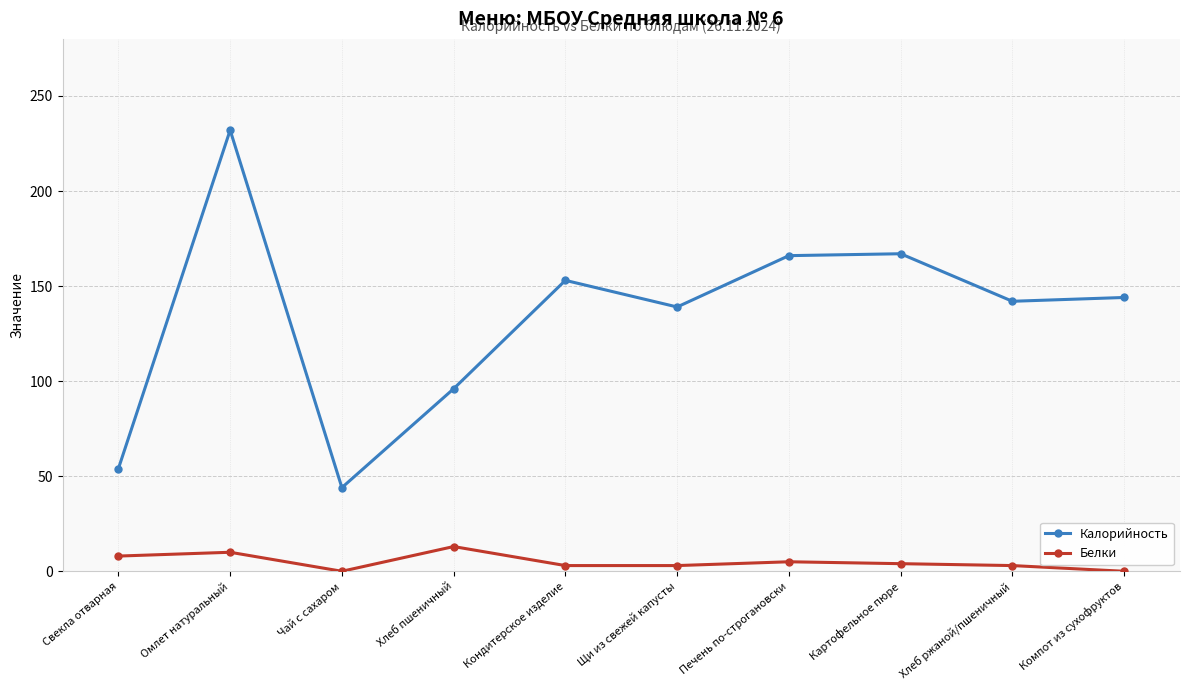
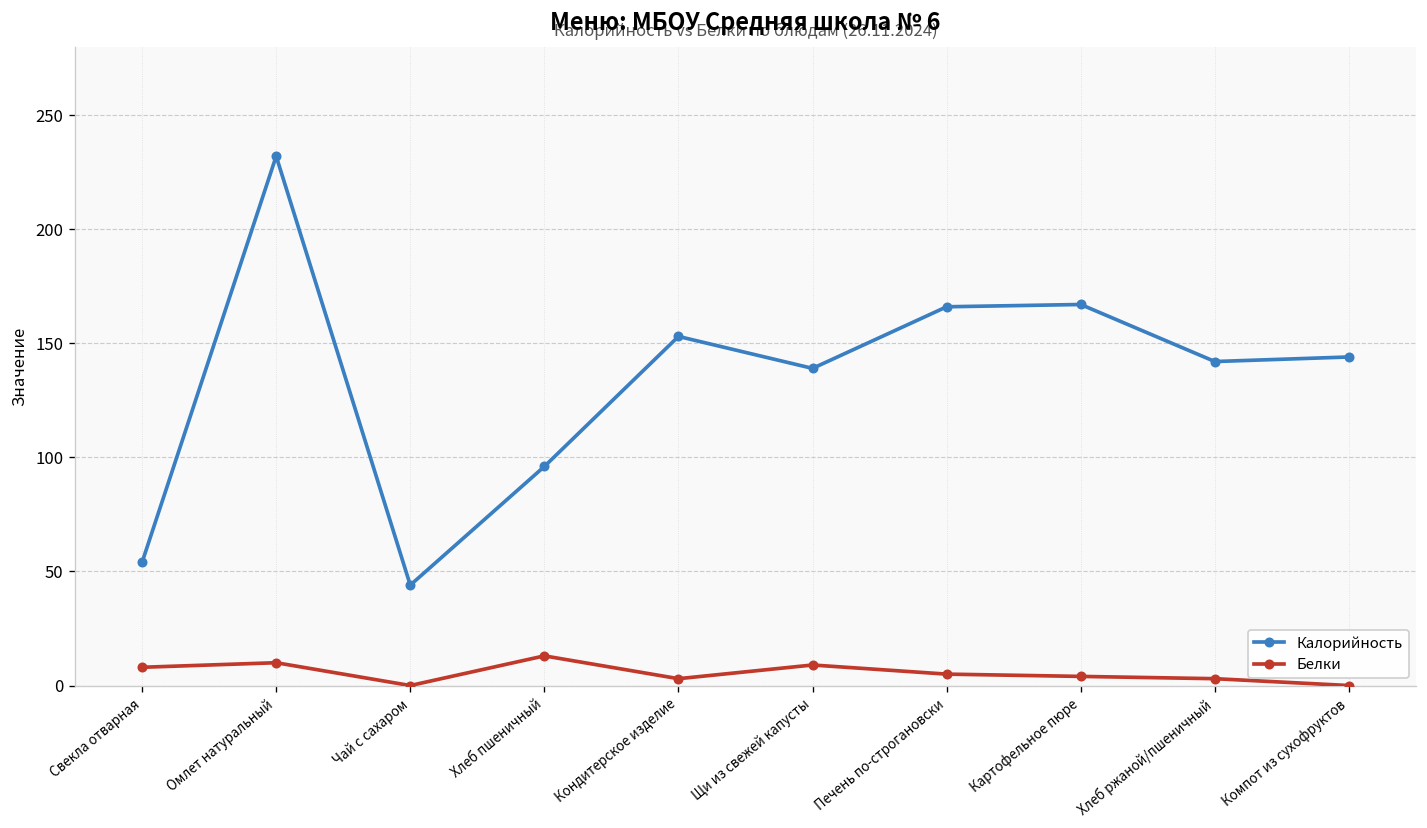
  {
    "Калорийность": {
      "Свекла отварная": 54,
      "Омлет натуральный": 232,
      "Чай с сахаром": 44,
      "Хлеб пшеничный": 96,
      "Кондитерское изделие": 153,
      "Щи из свежей капусты": 139,
      "Печень по-строгановски": 166,
      "Картофельное пюре": 167,
      "Хлеб ржаной/пшеничный": 142,
      "Компот из сухофруктов": 144
    },
    "Белки": {
      "Свекла отварная": 8,
      "Омлет натуральный": 10,
      "Чай с сахаром": 0,
      "Хлеб пшеничный": 13,
      "Кондитерское изделие": 3,
-     "Щи из свежей капусты": 3,
+     "Щи из свежей капусты": 9,
      "Печень по-строгановски": 5,
      "Картофельное пюре": 4,
      "Хлеб ржаной/пшеничный": 3,
      "Компот из сухофруктов": 0
    }
  }
